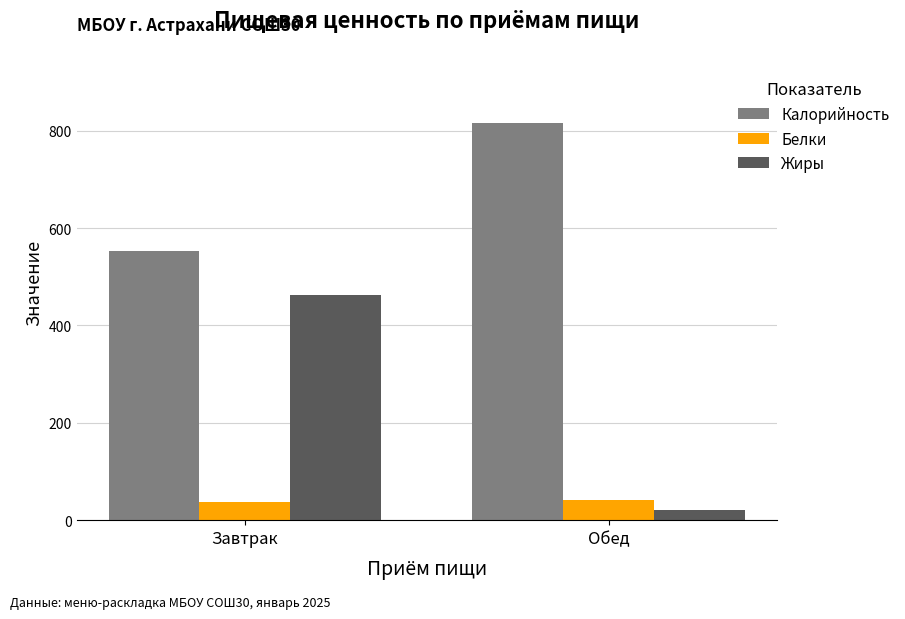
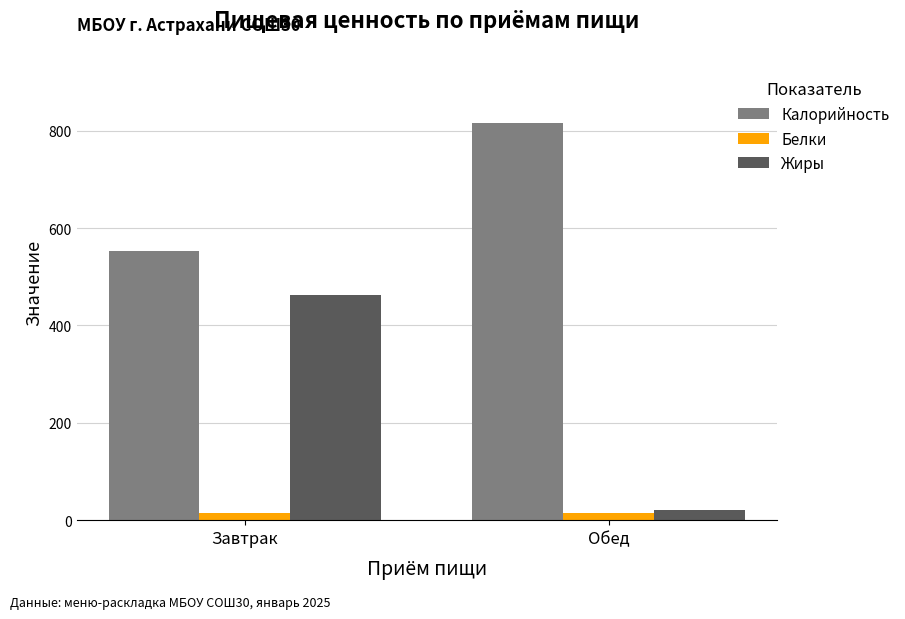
  {
    "Калорийность": {
      "Завтрак": 550,
      "Обед": 820
    },
    "Белки": {
-     "Завтрак": 40,
-     "Обед": 40
+     "Завтрак": 10,
+     "Обед": 10
    },
    "Жиры": {
      "Завтрак": 460,
      "Обед": 20
    }
  }
